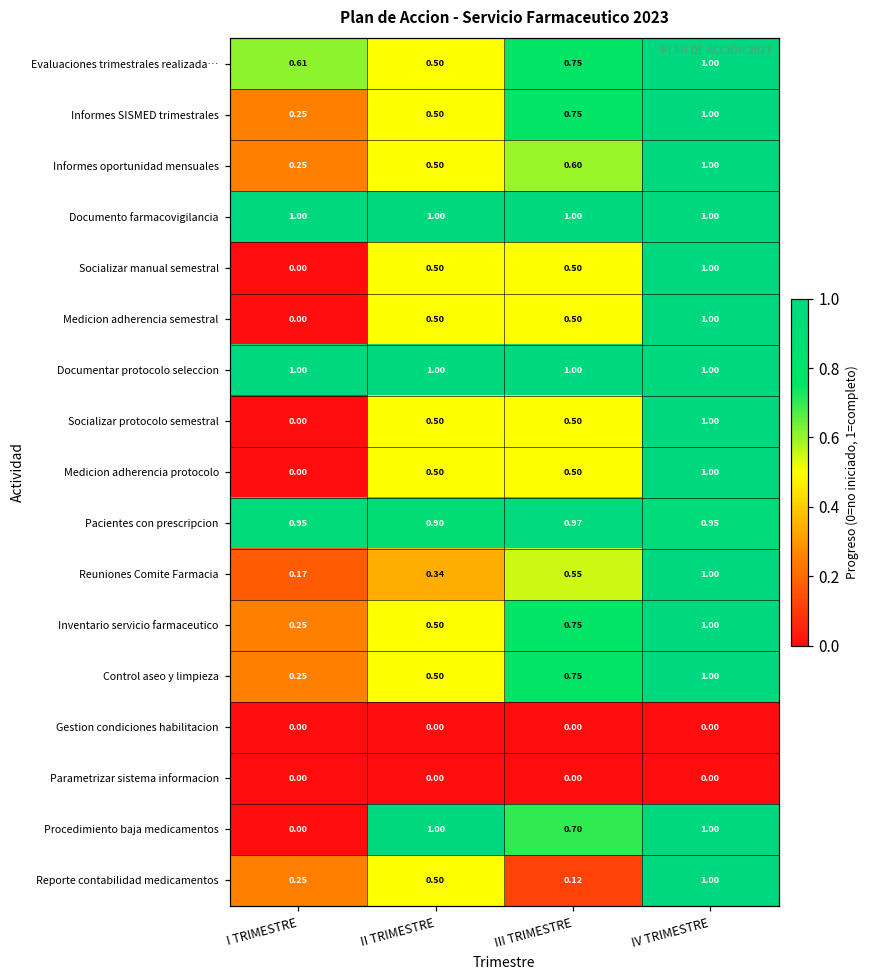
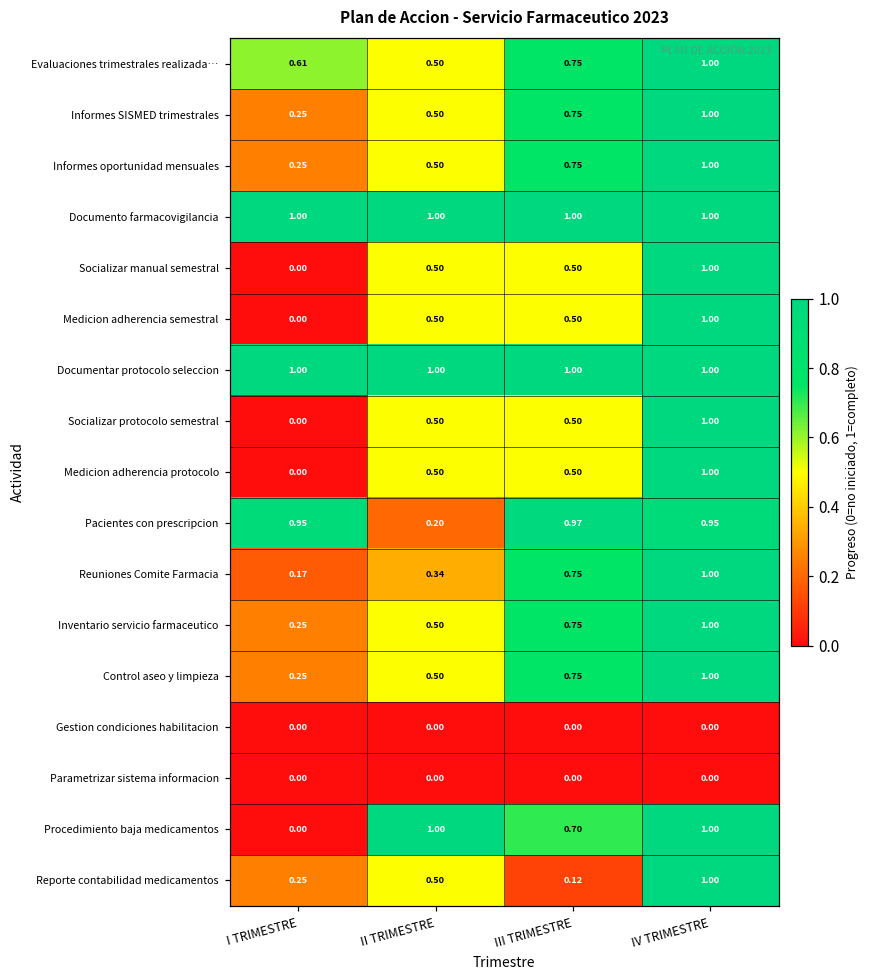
  {
    "Evaluaciones trimestrales realizada…": {
      "I TRIMESTRE": 0.61,
      "II TRIMESTRE": 0.50,
      "III TRIMESTRE": 0.75
    },
    "Informes SISMED trimestrales": {
      "I TRIMESTRE": 0.25,
      "II TRIMESTRE": 0.50,
      "III TRIMESTRE": 0.75,
      "IV TRIMESTRE": 1.00
    },
    "Informes oportunidad mensuales": {
      "I TRIMESTRE": 0.25,
      "II TRIMESTRE": 0.50,
-     "III TRIMESTRE": 0.60,
+     "III TRIMESTRE": 0.75,
      "IV TRIMESTRE": 1.00
    },
    "Documento farmacovigilancia": {
      "I TRIMESTRE": 1.00,
      "II TRIMESTRE": 1.00,
      "III TRIMESTRE": 1.00,
      "IV TRIMESTRE": 1.00
    },
    "Socializar manual semestral": {
      "I TRIMESTRE": 0.00,
      "II TRIMESTRE": 0.50,
      "III TRIMESTRE": 0.50,
      "IV TRIMESTRE": 1.00
    },
    "Medicion adherencia semestral": {
      "I TRIMESTRE": 0.00,
      "II TRIMESTRE": 0.50,
      "III TRIMESTRE": 0.50,
      "IV TRIMESTRE": 1.00
    },
    "Documentar protocolo seleccion": {
      "I TRIMESTRE": 1.00,
      "II TRIMESTRE": 1.00,
      "III TRIMESTRE": 1.00,
      "IV TRIMESTRE": 1.00
    },
    "Socializar protocolo semestral": {
      "I TRIMESTRE": 0.00,
      "II TRIMESTRE": 0.50,
      "III TRIMESTRE": 0.50,
      "IV TRIMESTRE": 1.00
    },
    "Medicion adherencia protocolo": {
      "I TRIMESTRE": 0.00,
      "II TRIMESTRE": 0.50,
      "III TRIMESTRE": 0.50,
      "IV TRIMESTRE": 1.00
    },
    "Pacientes con prescripcion": {
      "I TRIMESTRE": 0.95,
-     "II TRIMESTRE": 0.90,
+     "II TRIMESTRE": 0.20,
      "III TRIMESTRE": 0.97,
      "IV TRIMESTRE": 0.95
    },
    "Reuniones Comite Farmacia": {
      "I TRIMESTRE": 0.17,
      "II TRIMESTRE": 0.34,
-     "III TRIMESTRE": 0.55,
+     "III TRIMESTRE": 0.75,
      "IV TRIMESTRE": 1.00
    },
    "Inventario servicio farmaceutico": {
      "I TRIMESTRE": 0.25,
      "II TRIMESTRE": 0.50,
      "III TRIMESTRE": 0.75,
      "IV TRIMESTRE": 1.00
    },
    "Control aseo y limpieza": {
      "I TRIMESTRE": 0.25,
      "II TRIMESTRE": 0.50,
      "III TRIMESTRE": 0.75,
      "IV TRIMESTRE": 1.00
    },
    "Gestion condiciones habilitacion": {
      "I TRIMESTRE": 0.00,
      "II TRIMESTRE": 0.00,
      "III TRIMESTRE": 0.00,
      "IV TRIMESTRE": 0.00
    },
    "Parametrizar sistema informacion": {
      "I TRIMESTRE": 0.00,
      "II TRIMESTRE": 0.00,
      "III TRIMESTRE": 0.00,
      "IV TRIMESTRE": 0.00
    },
    "Procedimiento baja medicamentos": {
      "I TRIMESTRE": 0.00,
      "II TRIMESTRE": 1.00,
      "III TRIMESTRE": 0.70,
      "IV TRIMESTRE": 1.00
    },
    "Reporte contabilidad medicamentos": {
      "I TRIMESTRE": 0.25,
      "II TRIMESTRE": 0.50,
      "III TRIMESTRE": 0.12,
      "IV TRIMESTRE": 1.00
    }
  }
